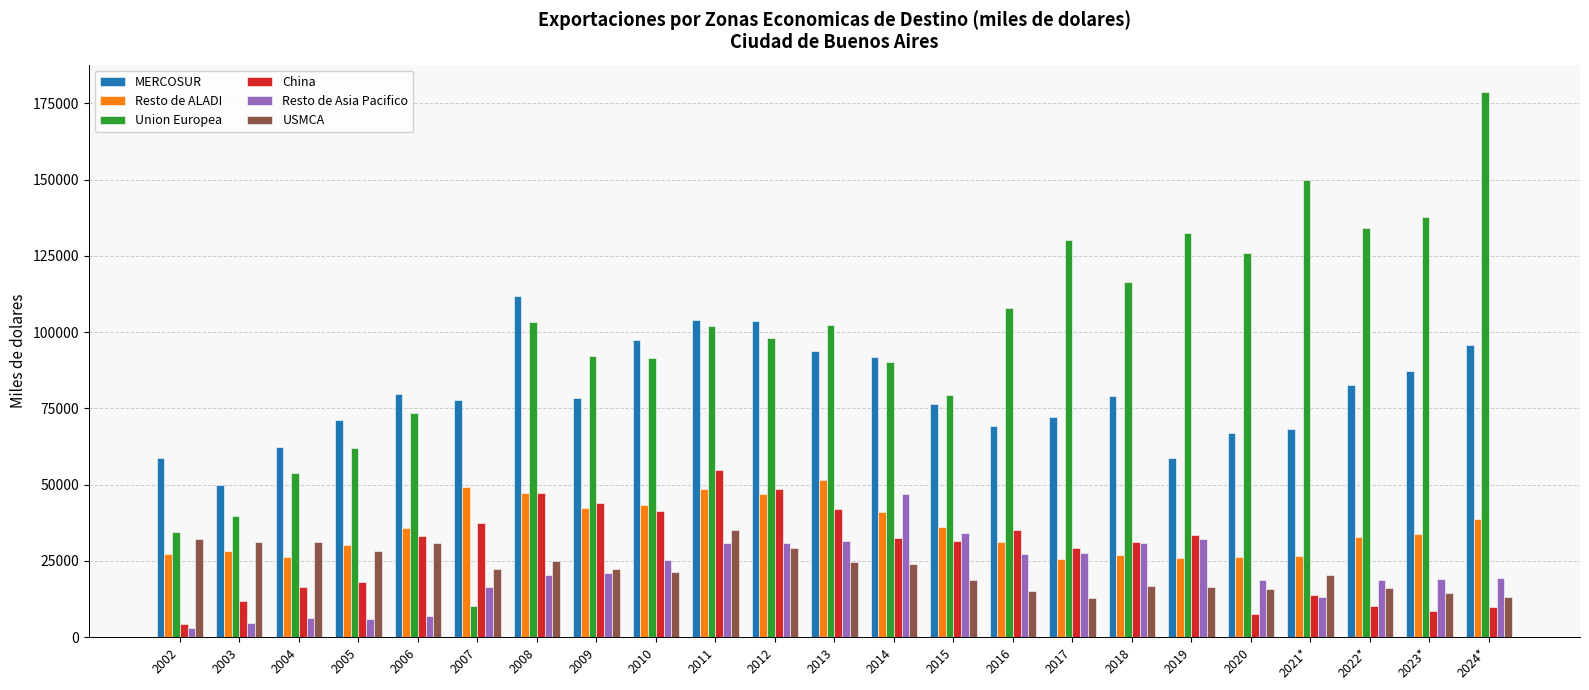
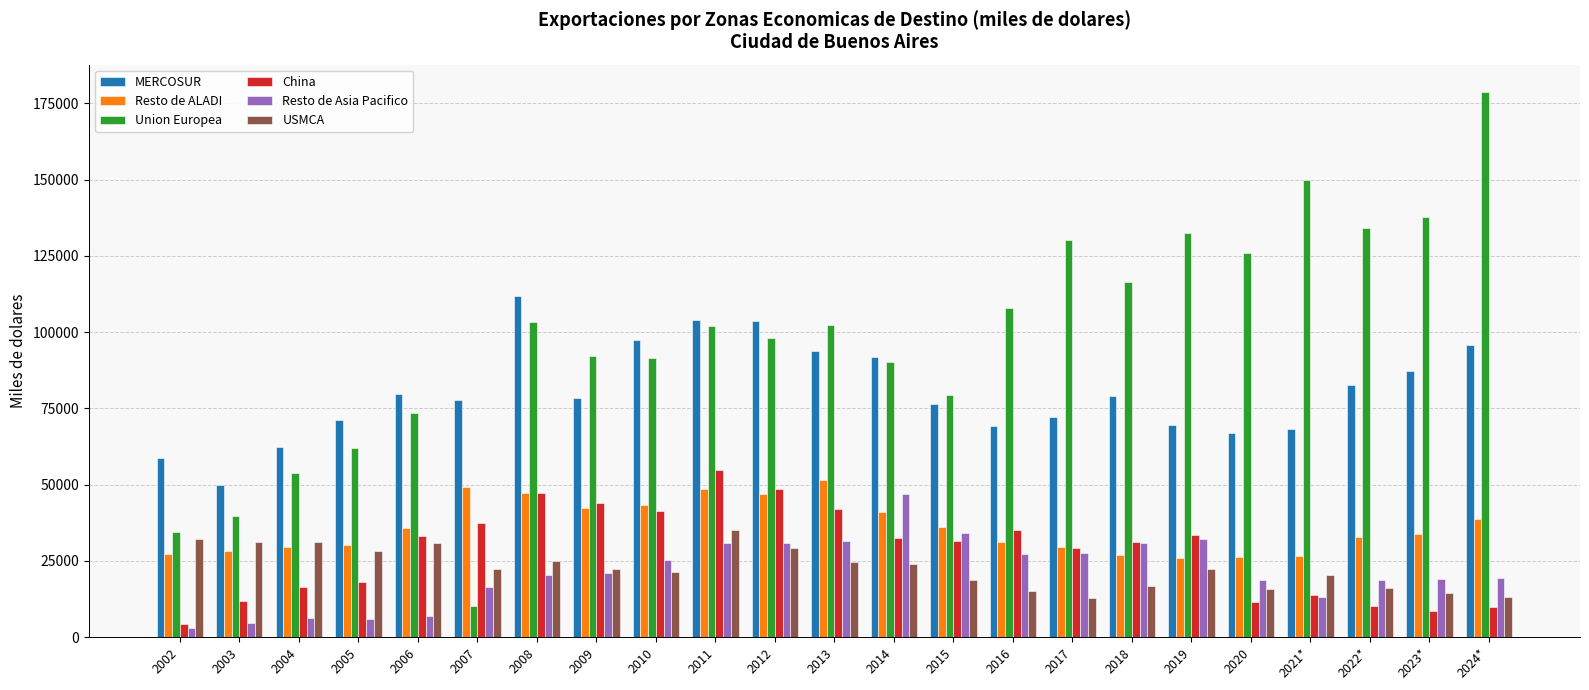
  {
    "MERCOSUR": {
      "2002": 59000,
      "2003": 50000,
      "2004": 62000,
      "2005": 71000,
      "2006": 80000,
      "2007": 78000,
      "2008": 112000,
      "2009": 78000,
      "2010": 97000,
      "2011": 104000,
      "2012": 104000,
      "2013": 94000,
      "2014": 92000,
      "2015": 76000,
      "2016": 69000,
      "2017": 72000,
      "2018": 79000,
-     "2019": 59000,
+     "2019": 70000,
      "2020": 67000,
      "2021*": 68000,
      "2022*": 83000,
      "2023*": 87000,
      "2024*": 96000
    },
    "Resto de ALADI": {
      "2002": 27000,
      "2003": 28000,
-     "2004": 26000,
+     "2004": 30000,
      "2005": 30000,
      "2006": 36000,
      "2007": 49000,
      "2008": 47000,
      "2009": 42000,
      "2010": 43000,
      "2011": 49000,
      "2012": 47000,
      "2013": 52000,
      "2014": 41000,
      "2015": 36000,
      "2016": 31000,
-     "2017": 25000,
+     "2017": 30000,
      "2018": 27000,
      "2019": 26000,
      "2020": 26000,
      "2021*": 27000,
      "2022*": 33000,
      "2023*": 34000,
      "2024*": 39000
    },
    "Union Europea": {
      "2002": 35000,
      "2003": 40000,
      "2004": 54000,
      "2005": 62000,
      "2006": 73000,
      "2007": 10000,
      "2008": 103000,
      "2009": 92000,
      "2010": 92000,
      "2011": 102000,
      "2012": 98000,
      "2013": 102000,
      "2014": 90000,
      "2015": 79000,
      "2016": 108000,
      "2017": 130000,
      "2018": 116000,
      "2019": 132000,
      "2020": 126000,
      "2021*": 150000,
      "2022*": 134000,
      "2023*": 138000,
      "2024*": 179000
    },
    "China": {
      "2002": 4000,
      "2003": 12000,
      "2004": 16000,
      "2005": 18000,
      "2006": 33000,
      "2007": 37000,
      "2008": 47000,
      "2009": 44000,
      "2010": 41000,
      "2011": 55000,
      "2012": 49000,
      "2013": 42000,
      "2014": 33000,
      "2015": 32000,
      "2016": 35000,
      "2017": 29000,
      "2018": 31000,
      "2019": 33000,
-     "2020": 7000,
+     "2020": 12000,
      "2021*": 14000,
      "2022*": 10000,
      "2023*": 9000,
      "2024*": 10000
    },
    "Resto de Asia Pacifico": {
      "2002": 3000,
      "2003": 5000,
      "2004": 6000,
      "2005": 6000,
      "2006": 7000,
      "2007": 16000,
      "2008": 20000,
      "2009": 21000,
      "2010": 25000,
      "2011": 31000,
      "2012": 31000,
      "2013": 31000,
      "2014": 47000,
      "2015": 34000,
      "2016": 27000,
      "2017": 28000,
      "2018": 31000,
      "2019": 32000,
      "2020": 19000,
      "2021*": 13000,
      "2022*": 19000,
      "2023*": 19000,
      "2024*": 19000
    },
    "USMCA": {
      "2002": 32000,
      "2003": 31000,
      "2004": 31000,
      "2005": 28000,
      "2006": 31000,
      "2007": 22000,
      "2008": 25000,
      "2009": 22000,
      "2010": 21000,
      "2011": 35000,
      "2012": 29000,
      "2013": 25000,
      "2014": 24000,
      "2015": 19000,
      "2016": 15000,
      "2017": 13000,
      "2018": 17000,
-     "2019": 16000,
+     "2019": 22000,
      "2020": 16000,
      "2021*": 20000,
      "2022*": 16000,
      "2023*": 15000,
      "2024*": 13000
    }
  }
